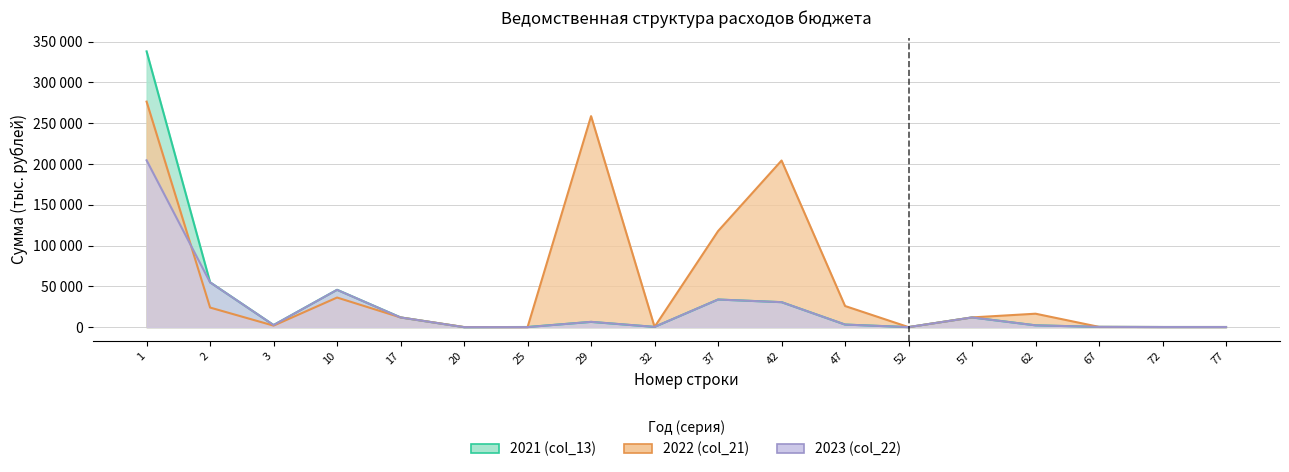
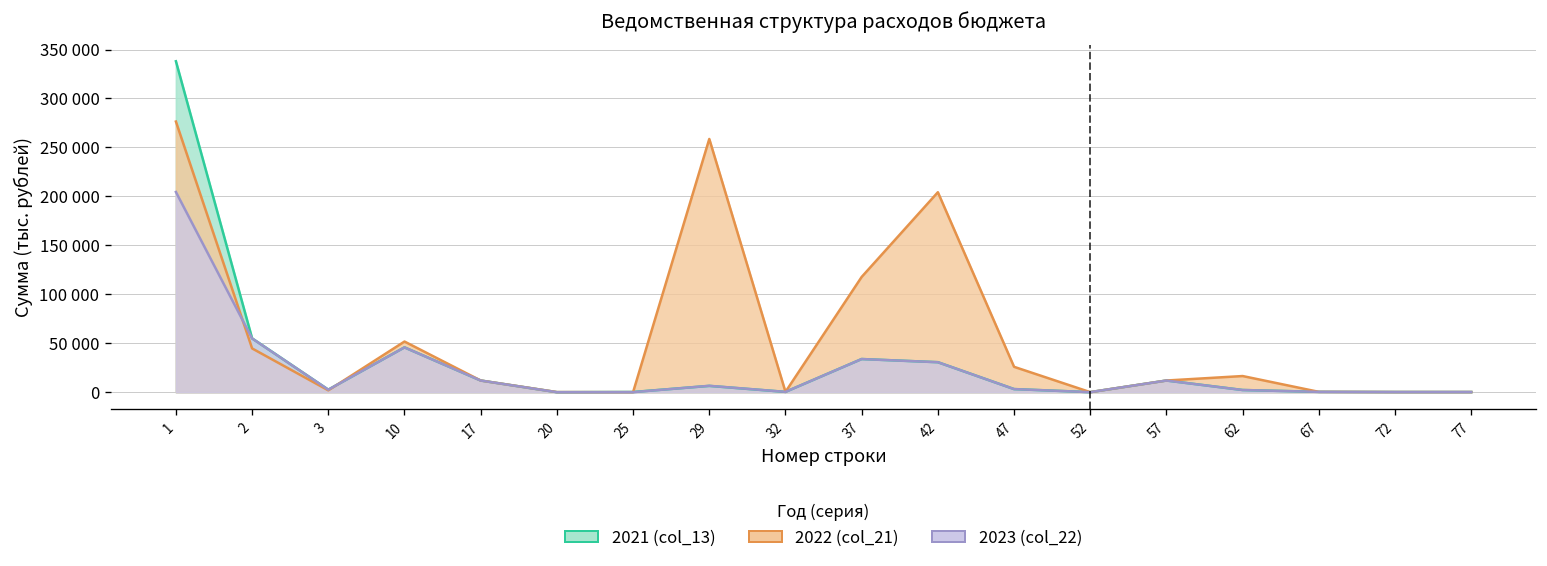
  {
    "2022 (col_21)": {
      "1": 280000,
-     "2": 20000,
-     "10": 40000,
+     "2": 40000,
+     "10": 50000,
      "29": 260000,
      "37": 120000,
      "42": 200000,
      "47": 30000,
      "62": 20000
    }
  }
